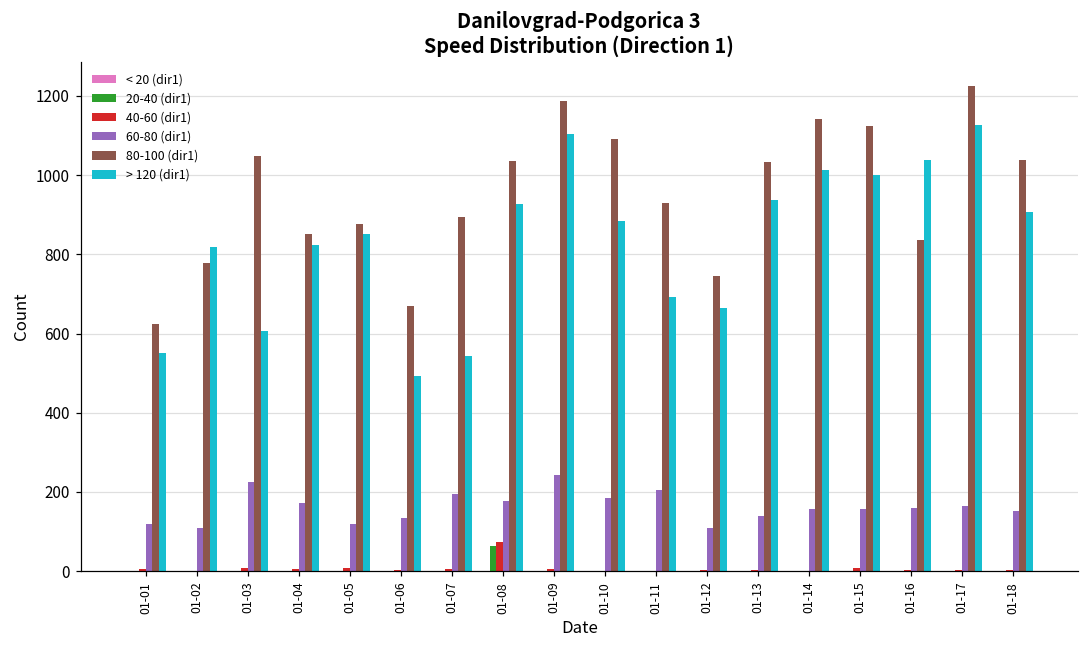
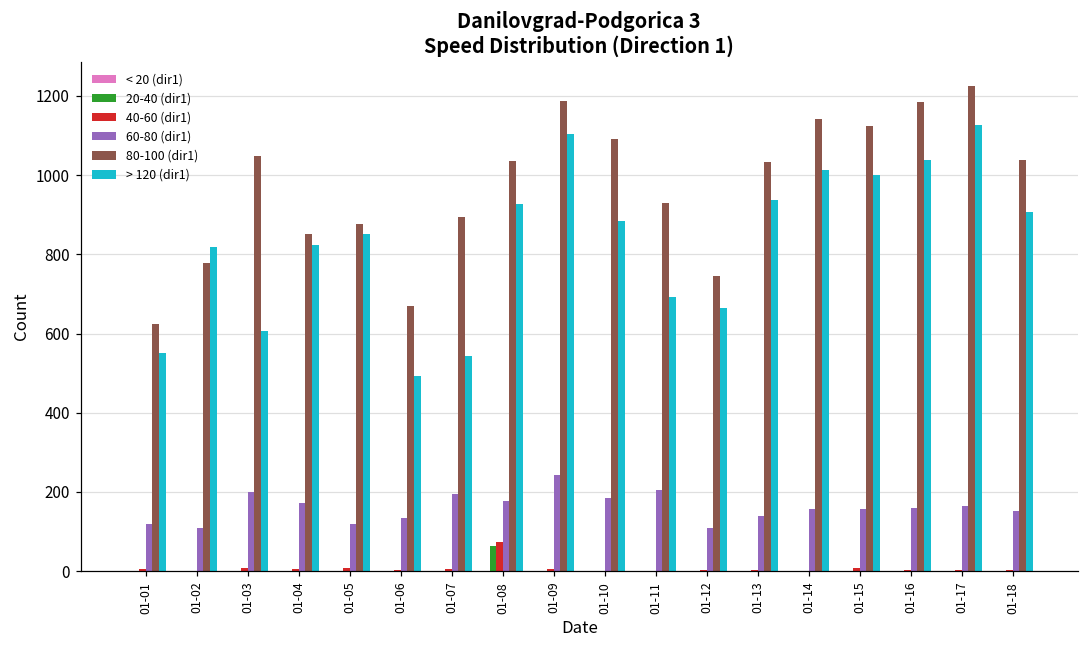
  {
    "< 20 (dir1)": {
      "01-01": 0,
      "01-02": 0,
      "01-03": 0,
      "01-04": 0,
      "01-05": 0,
      "01-06": 0,
      "01-07": 0,
      "01-08": 0,
      "01-09": 0,
      "01-10": 0,
      "01-11": 0,
      "01-12": 0,
      "01-13": 0,
      "01-14": 0,
      "01-15": 0,
      "01-16": 0,
      "01-17": 0,
      "01-18": 0
    },
    "20-40 (dir1)": {
      "01-01": 0,
      "01-02": 0,
      "01-03": 0,
      "01-04": 0,
      "01-05": 0,
      "01-06": 0,
      "01-07": 0,
      "01-08": 60,
      "01-09": 0,
      "01-10": 0,
      "01-11": 0,
      "01-12": 0,
      "01-13": 0,
      "01-14": 0,
      "01-15": 0,
      "01-16": 0,
      "01-18": 0
    },
    "40-60 (dir1)": {
      "01-03": 10,
      "01-05": 10,
      "01-08": 70,
      "01-15": 10
    },
    "60-80 (dir1)": {
      "01-01": 120,
      "01-02": 110,
-     "01-03": 220,
+     "01-03": 200,
      "01-04": 170,
      "01-05": 120,
      "01-06": 130,
      "01-07": 190,
      "01-08": 180,
      "01-09": 240,
      "01-10": 190,
      "01-11": 200,
      "01-12": 110,
      "01-13": 140,
      "01-14": 160,
      "01-15": 160,
      "01-16": 160,
      "01-17": 160,
      "01-18": 150
    },
    "80-100 (dir1)": {
      "01-01": 620,
      "01-02": 780,
      "01-03": 1050,
      "01-04": 850,
      "01-05": 880,
      "01-06": 670,
      "01-07": 890,
      "01-08": 1040,
      "01-09": 1190,
      "01-10": 1090,
      "01-11": 930,
      "01-12": 750,
      "01-13": 1030,
      "01-14": 1140,
      "01-15": 1130,
-     "01-16": 840,
+     "01-16": 1190,
      "01-17": 1220,
      "01-18": 1040
    },
    "> 120 (dir1)": {
      "01-01": 550,
      "01-02": 820,
      "01-03": 610,
      "01-04": 820,
      "01-05": 850,
      "01-06": 490,
      "01-07": 540,
      "01-08": 930,
      "01-09": 1100,
      "01-10": 890,
      "01-11": 690,
      "01-12": 660,
      "01-13": 940,
      "01-14": 1010,
      "01-15": 1000,
      "01-16": 1040,
      "01-17": 1130,
      "01-18": 910
    }
  }
